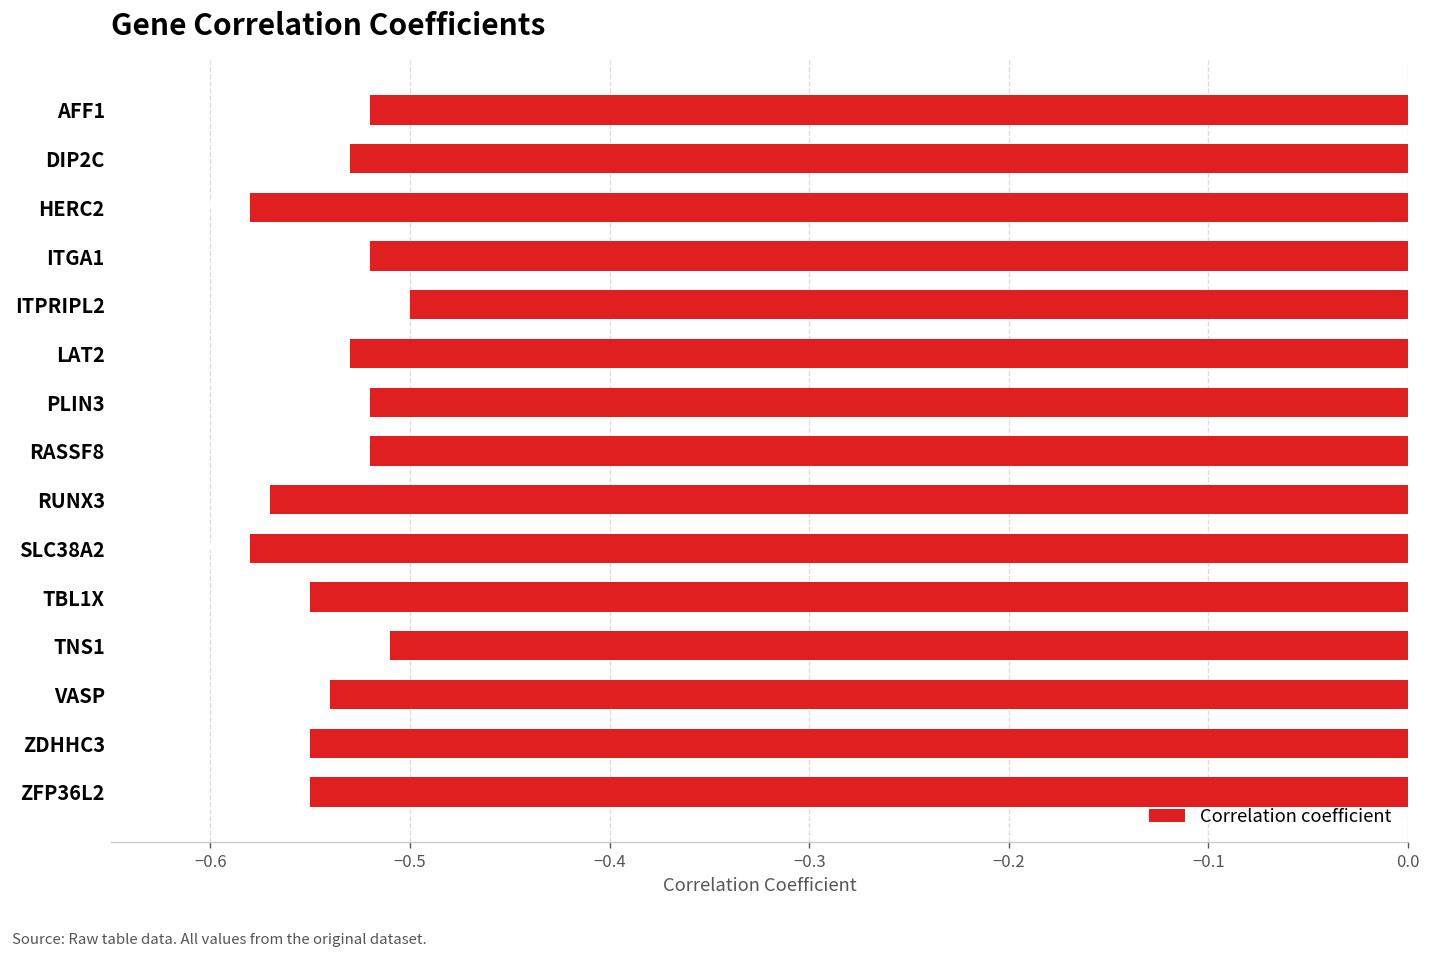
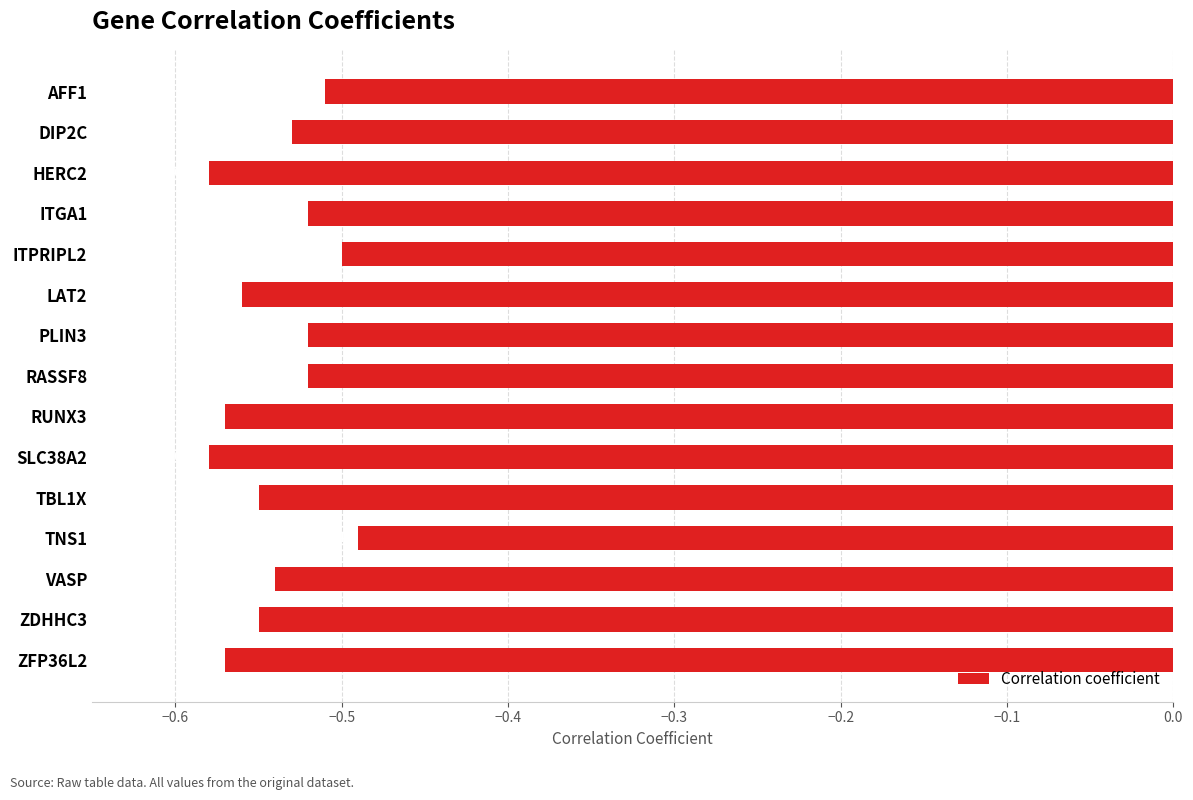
  {
-   "AFF1": -0.52,
+   "AFF1": -0.51,
    "DIP2C": -0.53,
    "HERC2": -0.58,
    "ITGA1": -0.52,
    "ITPRIPL2": -0.50,
-   "LAT2": -0.53,
+   "LAT2": -0.56,
    "PLIN3": -0.52,
    "RASSF8": -0.52,
    "RUNX3": -0.57,
    "SLC38A2": -0.58,
    "TBL1X": -0.55,
-   "TNS1": -0.51,
+   "TNS1": -0.49,
    "VASP": -0.54,
    "ZDHHC3": -0.55,
-   "ZFP36L2": -0.55
+   "ZFP36L2": -0.57
  }
